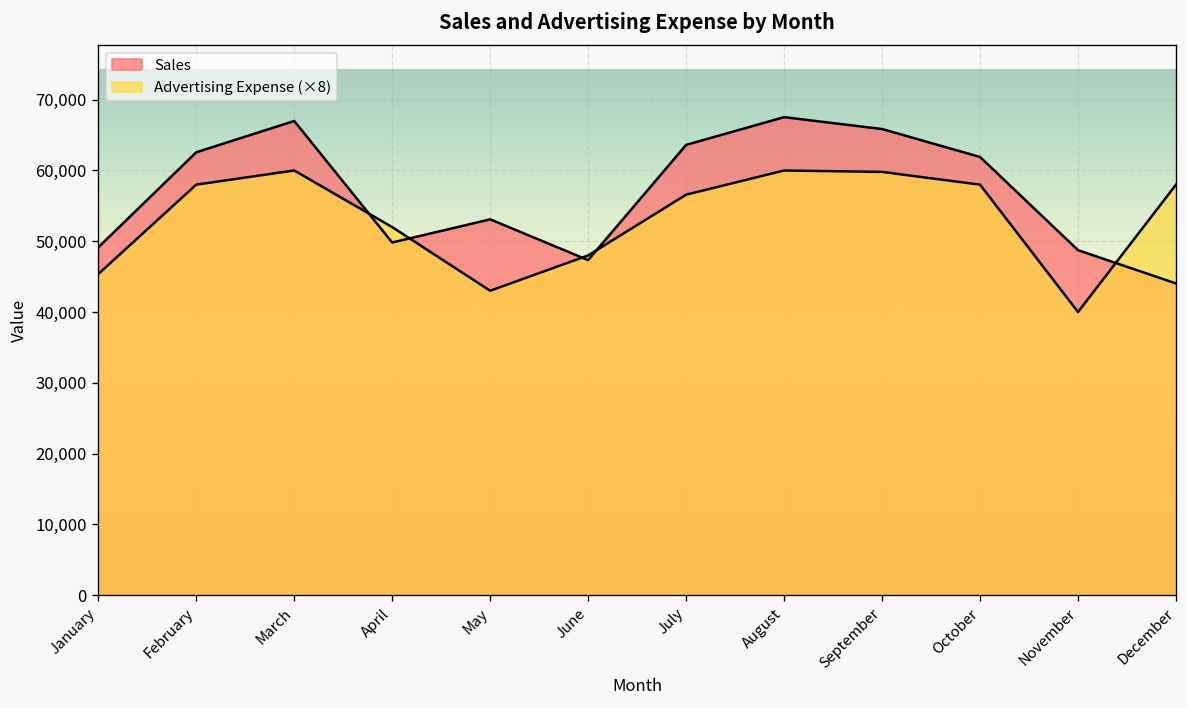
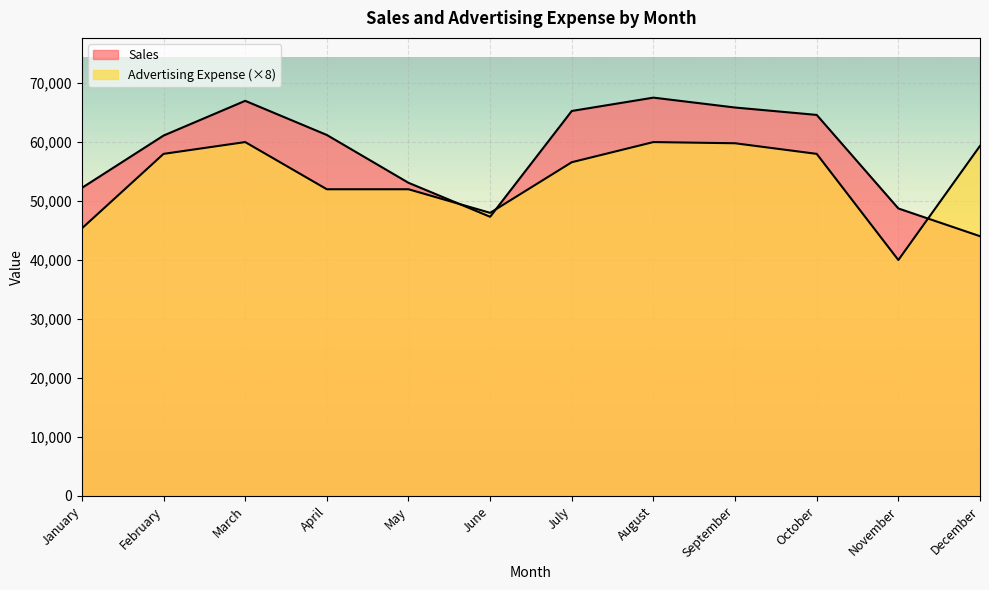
  {
    "Sales": {
-     "January": "49,000",
-     "February": "63,000",
+     "January": "52,000",
+     "February": "61,000",
      "March": "67,000",
-     "April": "50,000",
+     "April": "61,000",
      "May": "53,000",
      "June": "47,000",
-     "July": "64,000",
+     "July": "65,000",
      "August": "68,000",
      "September": "66,000",
-     "October": "62,000",
+     "October": "65,000",
      "November": "49,000",
      "December": "44,000"
    },
    "Advertising Expense (×8)": {
      "January": "45,000",
      "February": "58,000",
      "March": "60,000",
      "April": "52,000",
-     "May": "43,000",
+     "May": "52,000",
      "June": "48,000",
      "July": "57,000",
      "August": "60,000",
      "September": "60,000",
      "October": "58,000",
      "November": "40,000",
-     "December": "58,000"
+     "December": "59,000"
    }
  }
